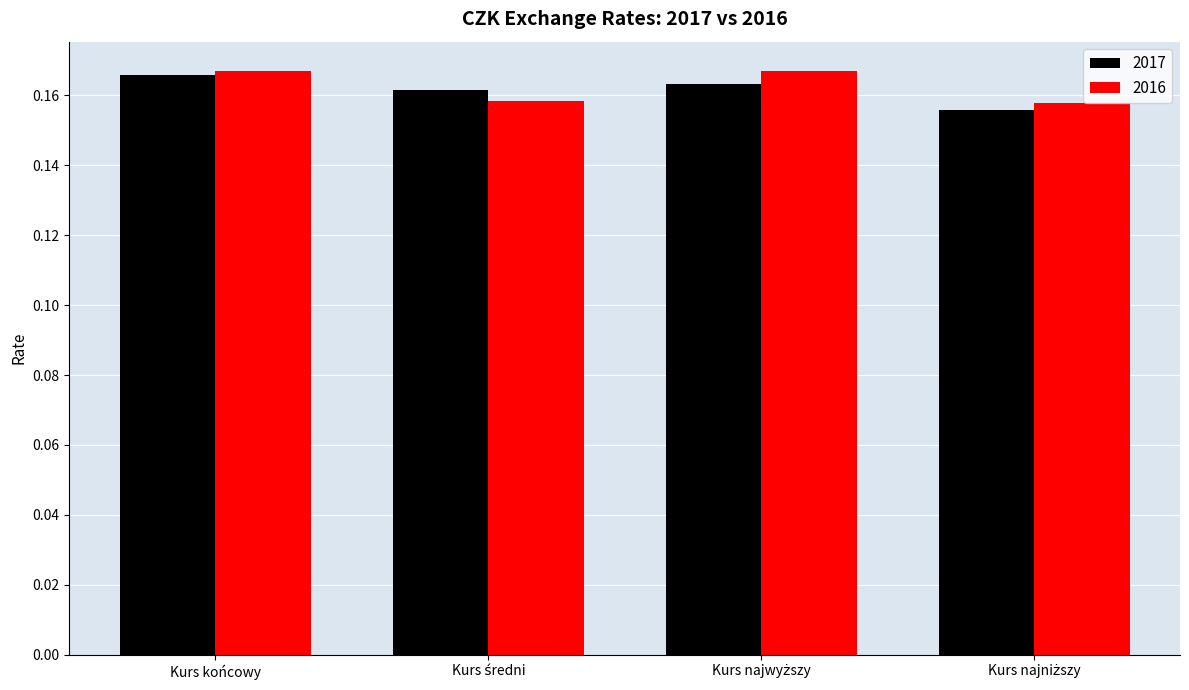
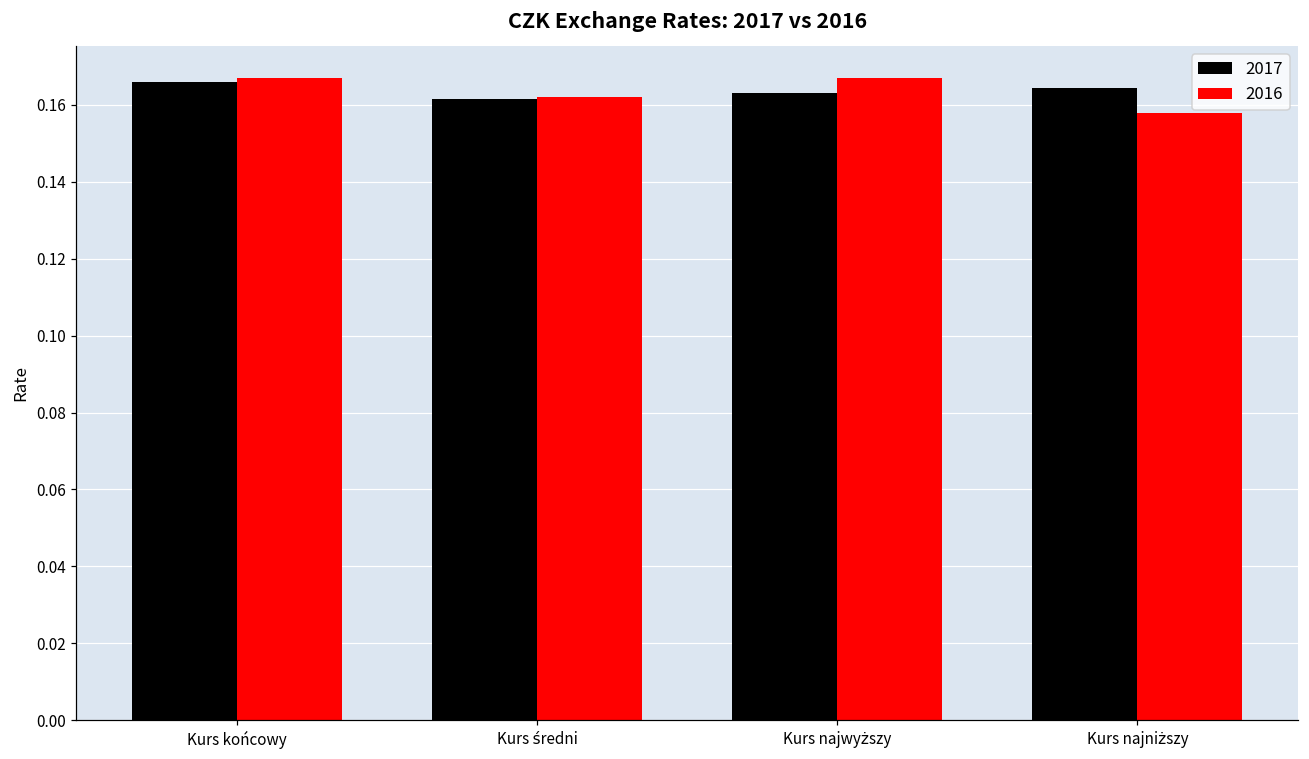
  {
    "2017": {
      "Kurs końcowy": 0.166,
      "Kurs średni": 0.161,
      "Kurs najwyższy": 0.163,
-     "Kurs najniższy": 0.156
+     "Kurs najniższy": 0.164
    },
    "2016": {
      "Kurs końcowy": 0.167,
-     "Kurs średni": 0.158,
+     "Kurs średni": 0.162,
      "Kurs najwyższy": 0.167,
      "Kurs najniższy": 0.158
    }
  }
